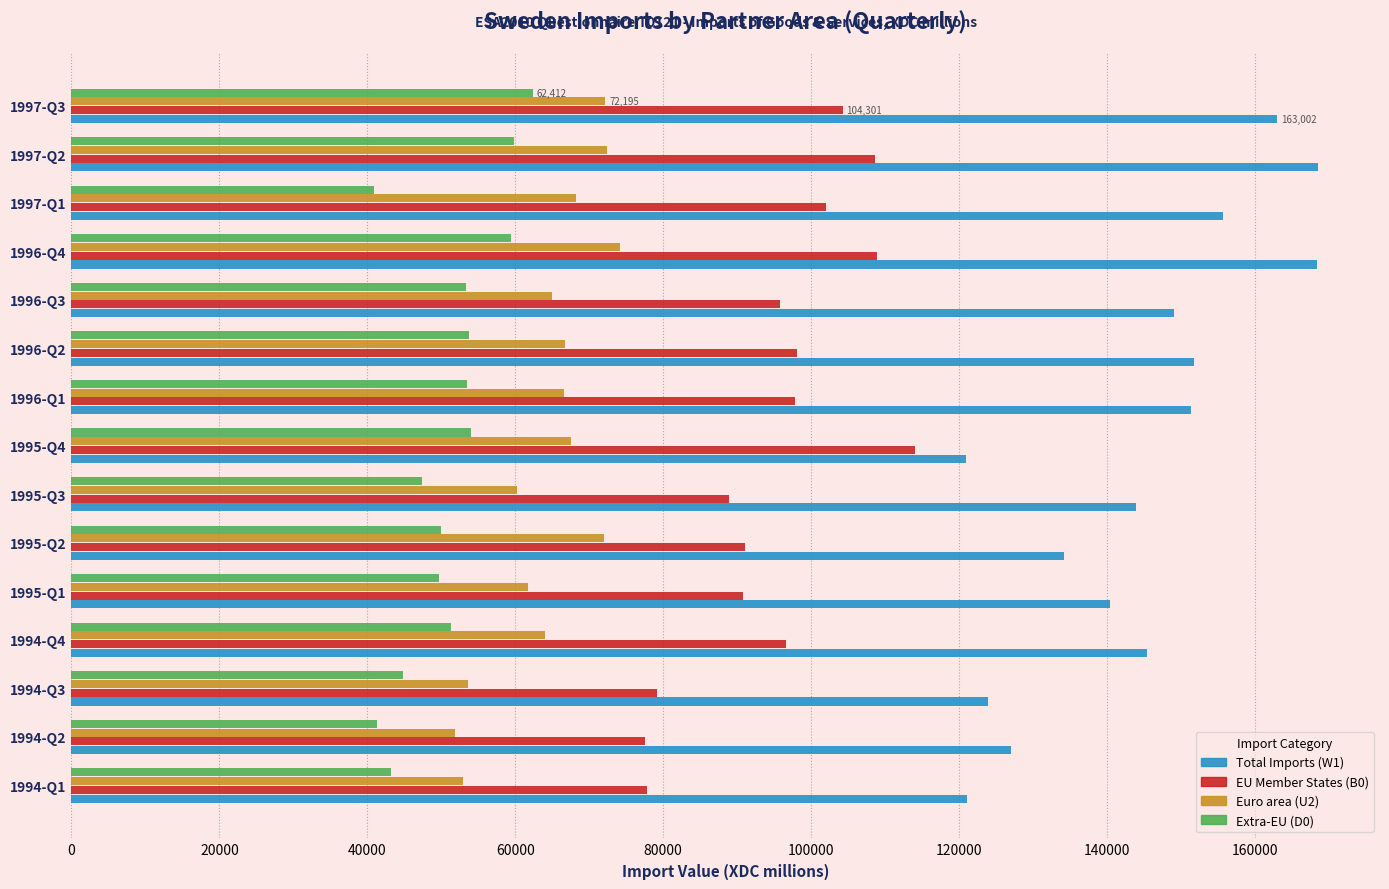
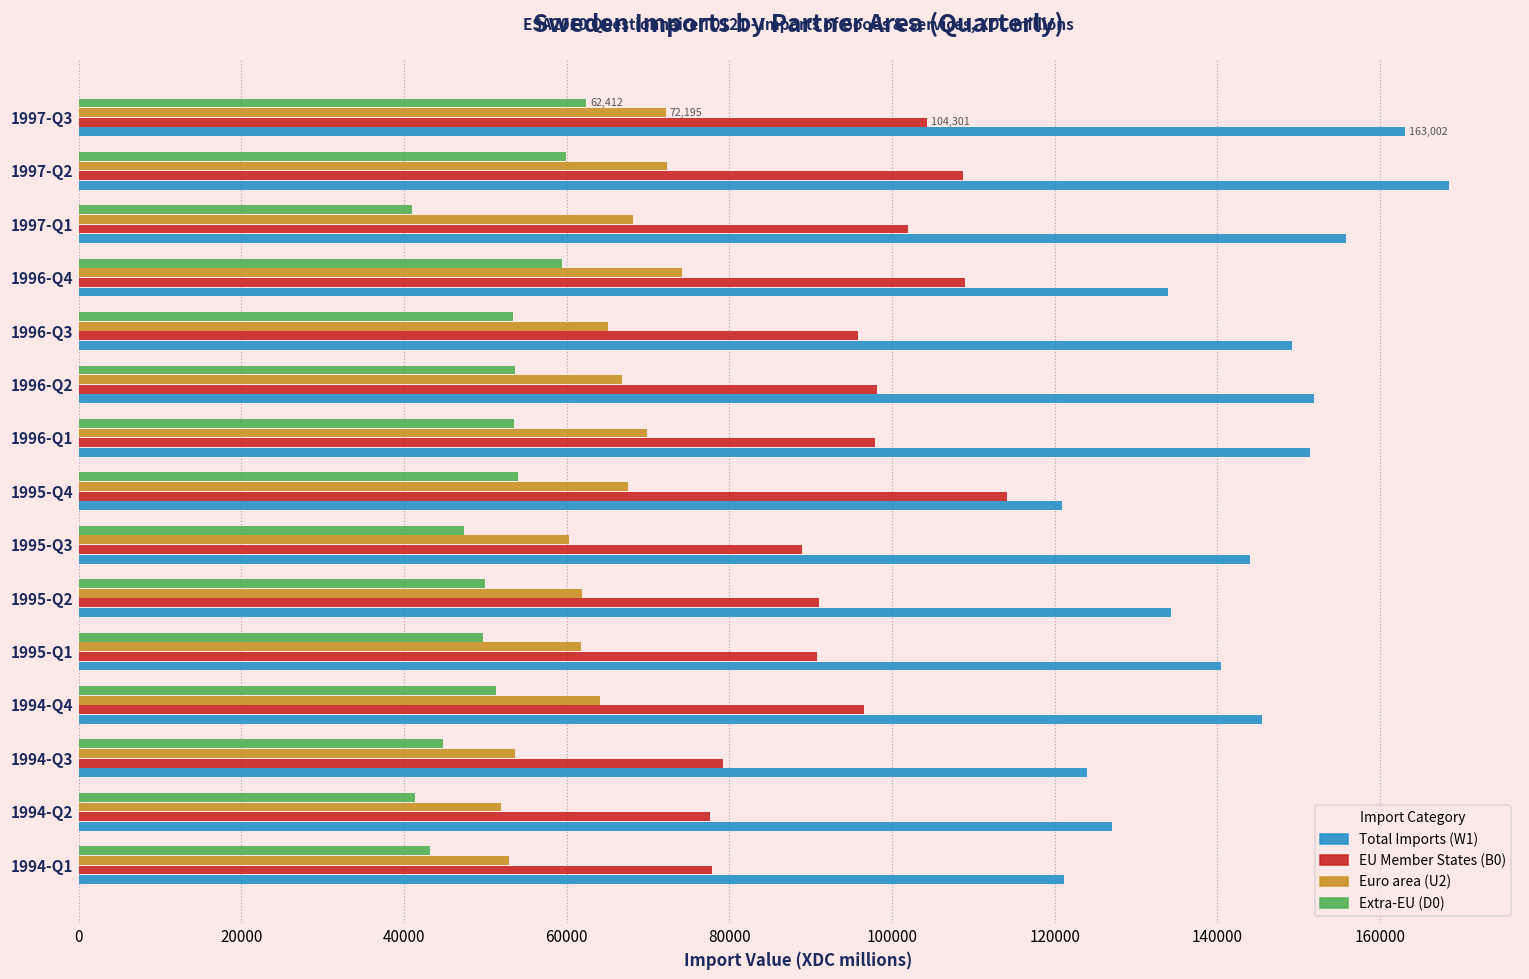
  {
    "Total Imports (W1)": {
      "1997-Q2": "169000",
      "1997-Q1": "156000",
-     "1996-Q4": "168000",
+     "1996-Q4": "134000",
      "1996-Q3": "149000",
      "1996-Q2": "152000",
      "1996-Q1": "151000",
      "1995-Q4": "121000",
      "1995-Q3": "144000",
      "1995-Q2": "134000",
      "1995-Q1": "140000",
      "1994-Q4": "145000",
      "1994-Q3": "124000",
      "1994-Q2": "127000",
      "1994-Q1": "121000"
    },
    "EU Member States (B0)": {
      "1997-Q3": "104,301"
    },
    "Euro area (U2)": {
      "1997-Q2": "72000",
      "1997-Q1": "68000",
      "1996-Q4": "74000",
      "1996-Q3": "65000",
      "1996-Q2": "67000",
-     "1996-Q1": "67000",
+     "1996-Q1": "70000",
      "1995-Q4": "68000",
      "1995-Q3": "60000",
-     "1995-Q2": "72000",
+     "1995-Q2": "62000",
      "1995-Q1": "62000",
      "1994-Q4": "64000",
      "1994-Q3": "54000",
      "1994-Q2": "52000",
      "1994-Q1": "53000"
    },
    "Extra-EU (D0)": {
      "1997-Q3": "62,412"
    }
  }
